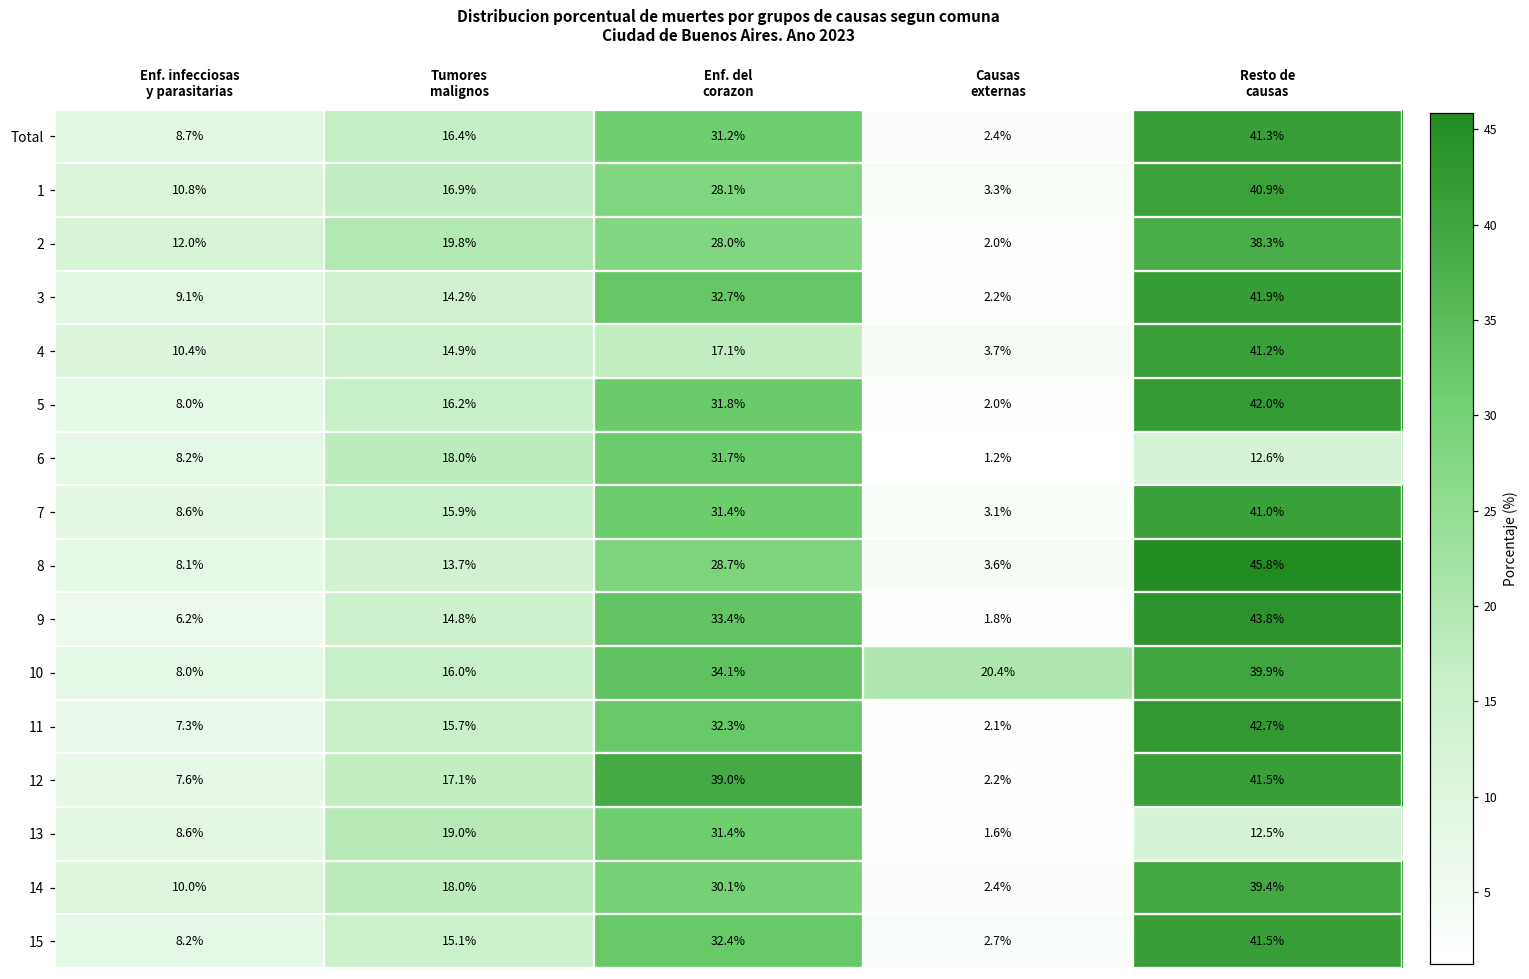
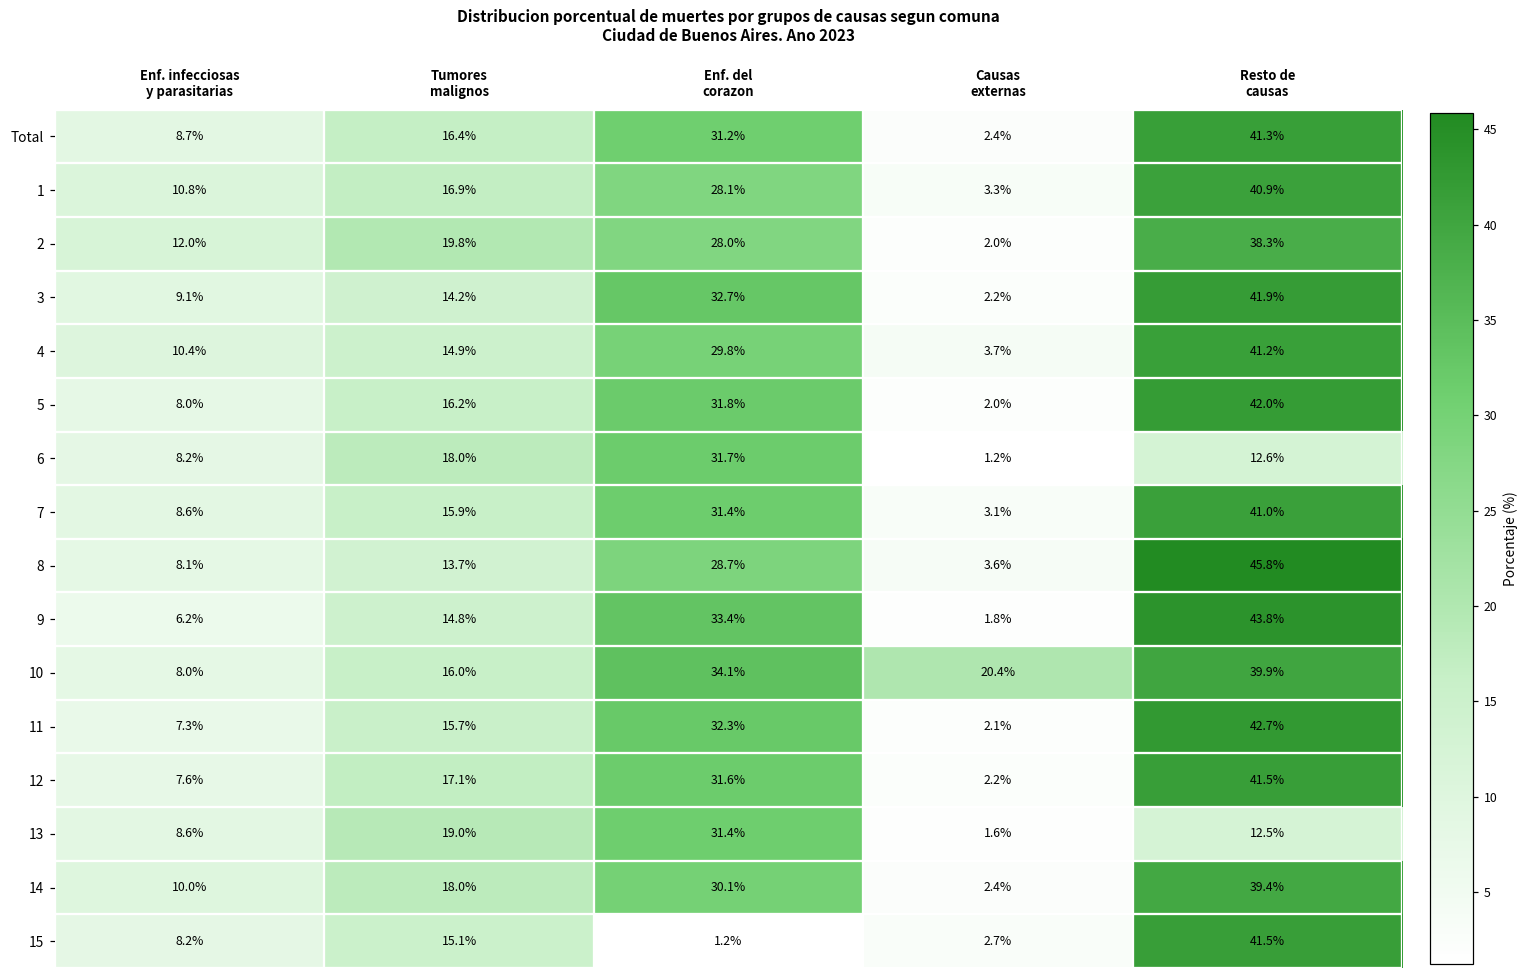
  {
    "Total": {
      "Enf. infecciosas y parasitarias": "8.7%",
      "Tumores malignos": "16.4%",
      "Enf. del corazon": "31.2%",
      "Causas externas": "2.4%",
      "Resto de causas": "41.3%"
    },
    "1": {
      "Enf. infecciosas y parasitarias": "10.8%",
      "Tumores malignos": "16.9%",
      "Enf. del corazon": "28.1%",
      "Causas externas": "3.3%",
      "Resto de causas": "40.9%"
    },
    "2": {
      "Enf. infecciosas y parasitarias": "12.0%",
      "Tumores malignos": "19.8%",
      "Enf. del corazon": "28.0%",
      "Causas externas": "2.0%",
      "Resto de causas": "38.3%"
    },
    "3": {
      "Enf. infecciosas y parasitarias": "9.1%",
      "Tumores malignos": "14.2%",
      "Enf. del corazon": "32.7%",
      "Causas externas": "2.2%",
      "Resto de causas": "41.9%"
    },
    "4": {
      "Enf. infecciosas y parasitarias": "10.4%",
      "Tumores malignos": "14.9%",
-     "Enf. del corazon": "17.1%",
+     "Enf. del corazon": "29.8%",
      "Causas externas": "3.7%",
      "Resto de causas": "41.2%"
    },
    "5": {
      "Enf. infecciosas y parasitarias": "8.0%",
      "Tumores malignos": "16.2%",
      "Enf. del corazon": "31.8%",
      "Causas externas": "2.0%",
      "Resto de causas": "42.0%"
    },
    "6": {
      "Enf. infecciosas y parasitarias": "8.2%",
      "Tumores malignos": "18.0%",
      "Enf. del corazon": "31.7%",
      "Causas externas": "1.2%",
      "Resto de causas": "12.6%"
    },
    "7": {
      "Enf. infecciosas y parasitarias": "8.6%",
      "Tumores malignos": "15.9%",
      "Enf. del corazon": "31.4%",
      "Causas externas": "3.1%",
      "Resto de causas": "41.0%"
    },
    "8": {
      "Enf. infecciosas y parasitarias": "8.1%",
      "Tumores malignos": "13.7%",
      "Enf. del corazon": "28.7%",
      "Causas externas": "3.6%",
      "Resto de causas": "45.8%"
    },
    "9": {
      "Enf. infecciosas y parasitarias": "6.2%",
      "Tumores malignos": "14.8%",
      "Enf. del corazon": "33.4%",
      "Causas externas": "1.8%",
      "Resto de causas": "43.8%"
    },
    "10": {
      "Enf. infecciosas y parasitarias": "8.0%",
      "Tumores malignos": "16.0%",
      "Enf. del corazon": "34.1%",
      "Causas externas": "20.4%",
      "Resto de causas": "39.9%"
    },
    "11": {
      "Enf. infecciosas y parasitarias": "7.3%",
      "Tumores malignos": "15.7%",
      "Enf. del corazon": "32.3%",
      "Causas externas": "2.1%",
      "Resto de causas": "42.7%"
    },
    "12": {
      "Enf. infecciosas y parasitarias": "7.6%",
      "Tumores malignos": "17.1%",
-     "Enf. del corazon": "39.0%",
+     "Enf. del corazon": "31.6%",
      "Causas externas": "2.2%",
      "Resto de causas": "41.5%"
    },
    "13": {
      "Enf. infecciosas y parasitarias": "8.6%",
      "Tumores malignos": "19.0%",
      "Enf. del corazon": "31.4%",
      "Causas externas": "1.6%",
      "Resto de causas": "12.5%"
    },
    "14": {
      "Enf. infecciosas y parasitarias": "10.0%",
      "Tumores malignos": "18.0%",
      "Enf. del corazon": "30.1%",
      "Causas externas": "2.4%",
      "Resto de causas": "39.4%"
    },
    "15": {
      "Enf. infecciosas y parasitarias": "8.2%",
      "Tumores malignos": "15.1%",
-     "Enf. del corazon": "32.4%",
+     "Enf. del corazon": "1.2%",
      "Causas externas": "2.7%",
      "Resto de causas": "41.5%"
    }
  }
